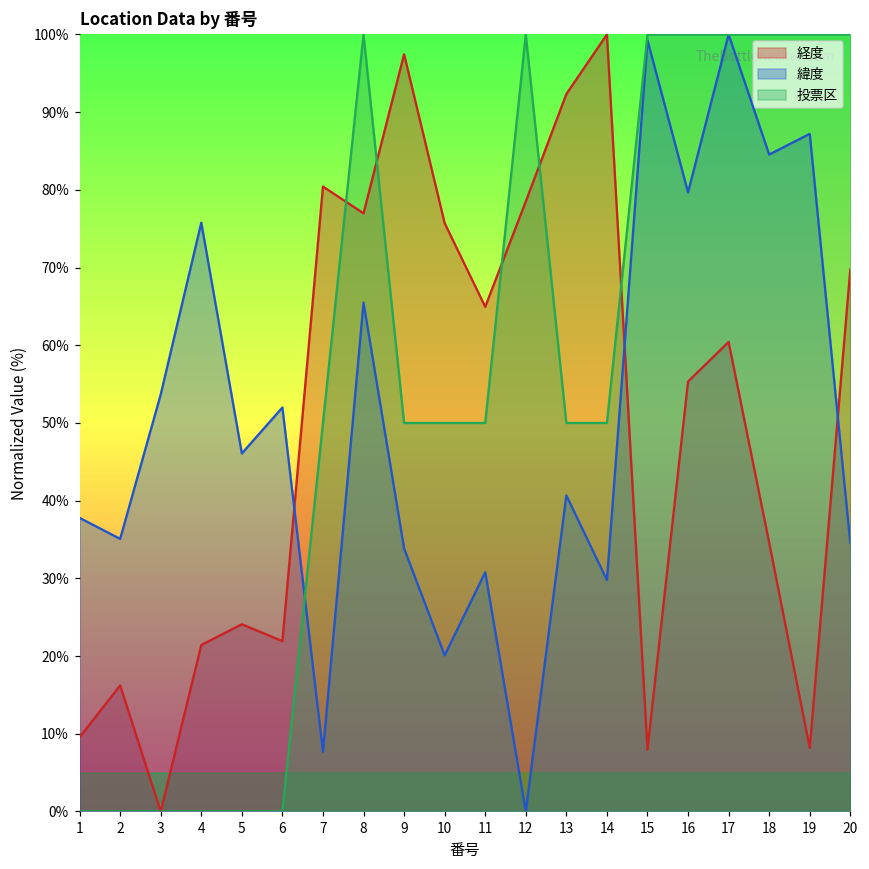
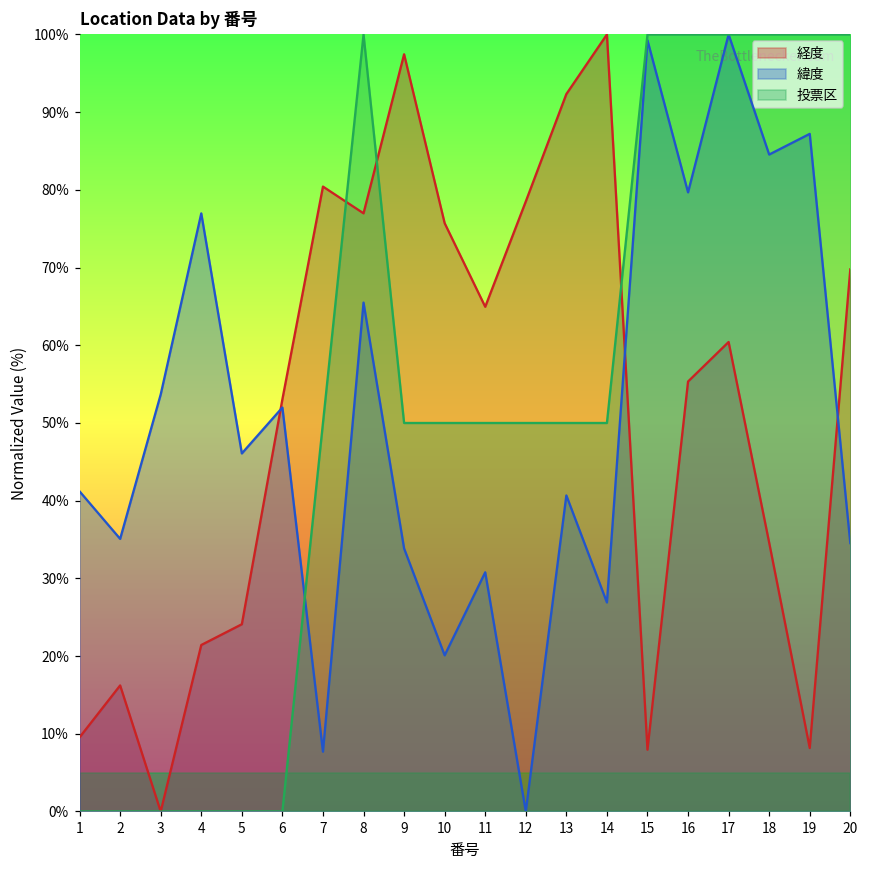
  {
    "経度": {
      "1": "10%",
      "2": "16%",
      "4": "21%",
      "5": "24%",
-     "6": "22%",
+     "6": "53%",
      "7": "80%",
      "8": "77%",
      "9": "97%",
      "10": "76%",
      "11": "65%",
      "12": "79%",
      "13": "92%",
      "14": "100%",
      "15": "8%",
      "16": "55%",
      "17": "60%",
      "18": "35%",
      "19": "8%",
      "20": "70%"
    },
    "緯度": {
-     "1": "38%",
+     "1": "41%",
      "2": "35%",
      "3": "54%",
-     "4": "76%",
+     "4": "77%",
      "5": "46%",
      "6": "52%",
      "7": "8%",
      "8": "65%",
      "9": "34%",
      "10": "20%",
      "11": "31%",
      "13": "41%",
-     "14": "30%",
+     "14": "27%",
      "15": "99%",
      "16": "80%",
      "18": "85%",
      "19": "87%",
      "20": "35%"
    },
    "投票区": {
      "7": "50%",
      "8": "100%",
      "9": "50%",
      "10": "50%",
      "11": "50%",
-     "12": "100%",
+     "12": "50%",
      "13": "50%",
      "14": "50%",
      "15": "100%",
      "16": "100%",
      "18": "100%",
      "19": "100%",
      "20": "100%"
    }
  }
